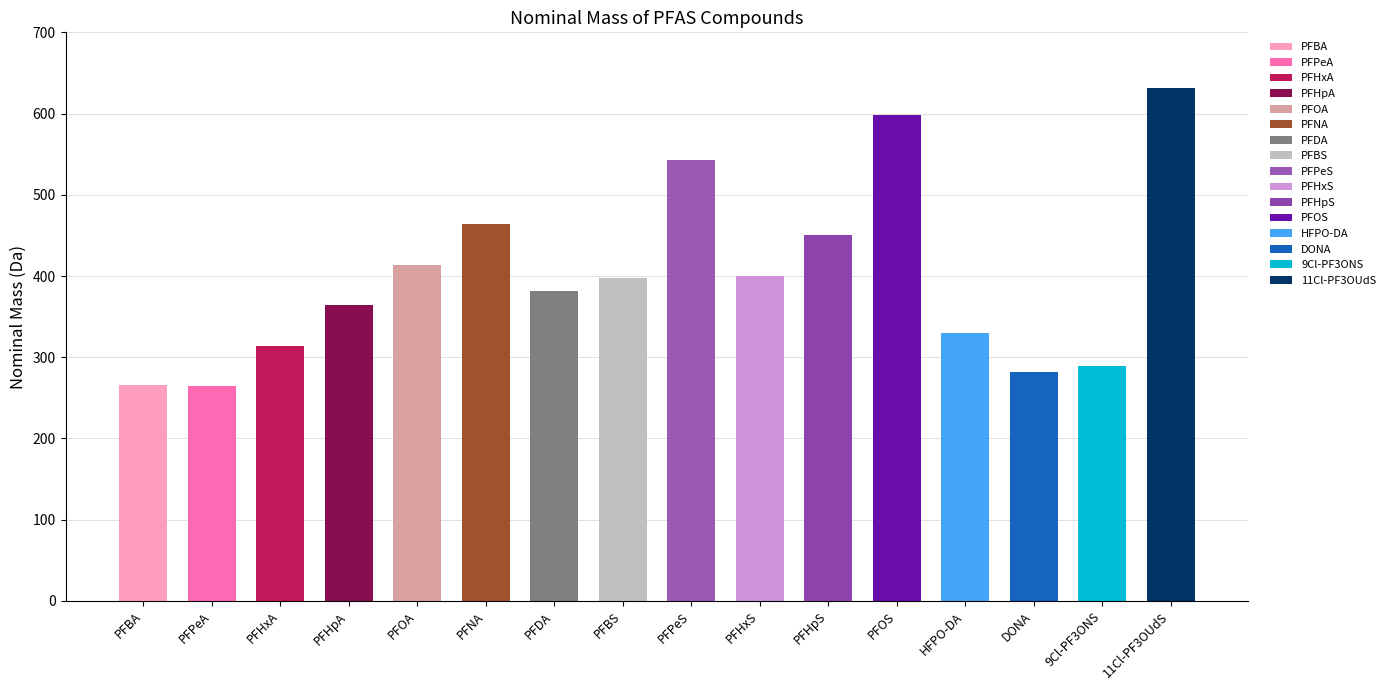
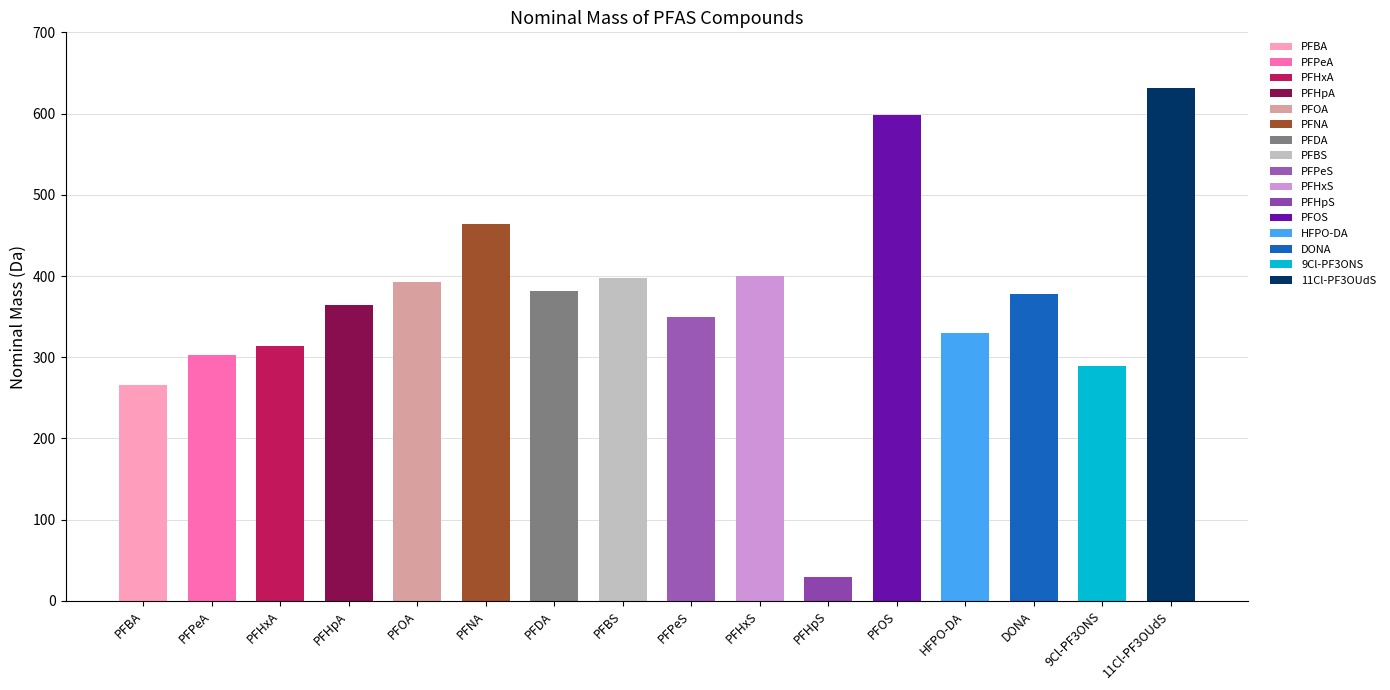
  {
    "PFBA": 270,
-   "PFPeA": 260,
+   "PFPeA": 300,
    "PFHxA": 310,
    "PFHpA": 360,
-   "PFOA": 410,
+   "PFOA": 390,
    "PFNA": 460,
    "PFDA": 380,
    "PFBS": 400,
-   "PFPeS": 540,
+   "PFPeS": 350,
    "PFHxS": 400,
-   "PFHpS": 450,
+   "PFHpS": 30,
    "PFOS": 600,
    "HFPO-DA": 330,
-   "DONA": 280,
+   "DONA": 380,
    "9Cl-PF3ONS": 290,
    "11Cl-PF3OUdS": 630
  }
